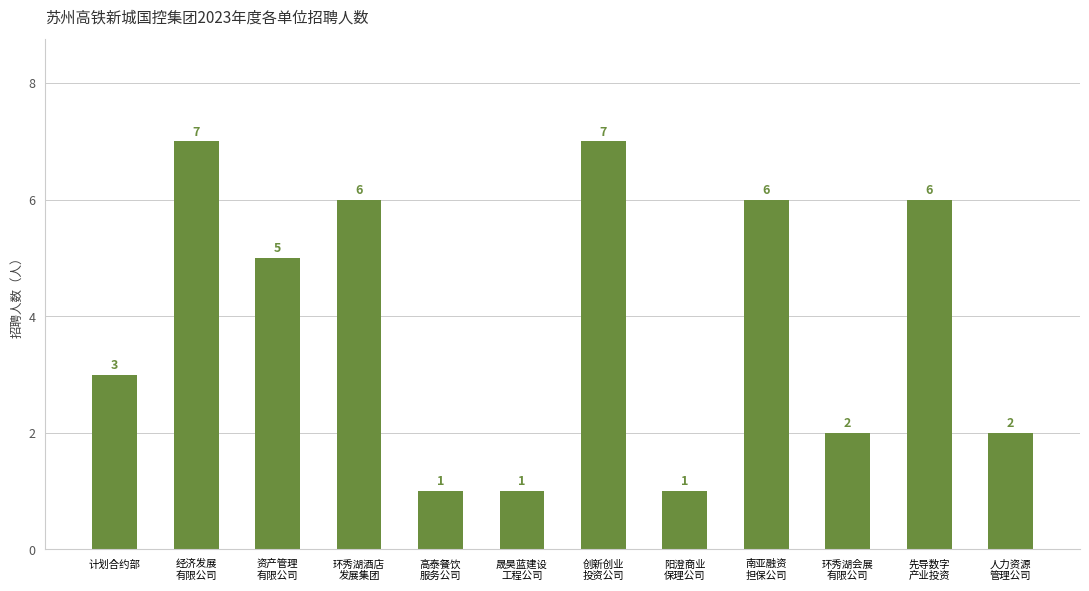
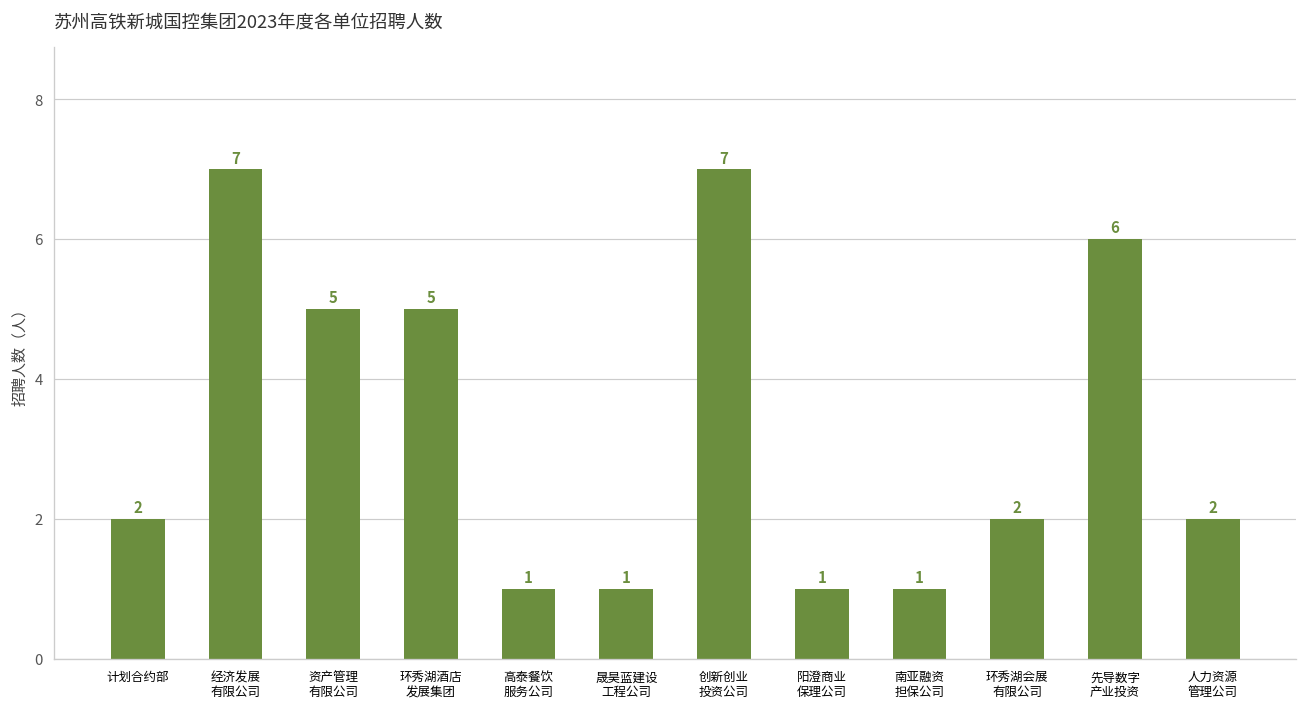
  {
-   "计划合约部": 3,
+   "计划合约部": 2,
    "经济发展 有限公司": 7,
    "资产管理 有限公司": 5,
-   "环秀湖酒店 发展集团": 6,
+   "环秀湖酒店 发展集团": 5,
    "高泰餐饮 服务公司": 1,
    "晟昊蓝建设 工程公司": 1,
    "创新创业 投资公司": 7,
    "阳澄商业 保理公司": 1,
-   "南亚融资 担保公司": 6,
+   "南亚融资 担保公司": 1,
    "环秀湖会展 有限公司": 2,
    "先导数字 产业投资": 6,
    "人力资源 管理公司": 2
  }
